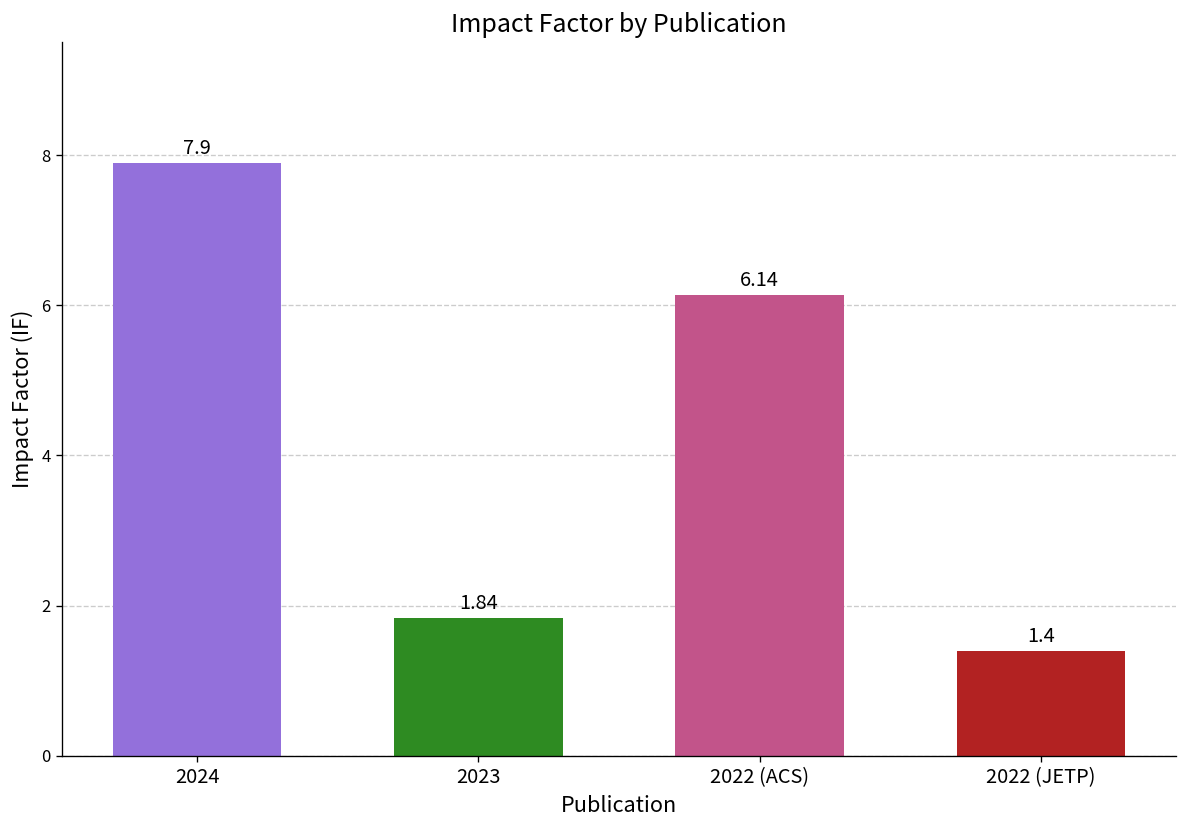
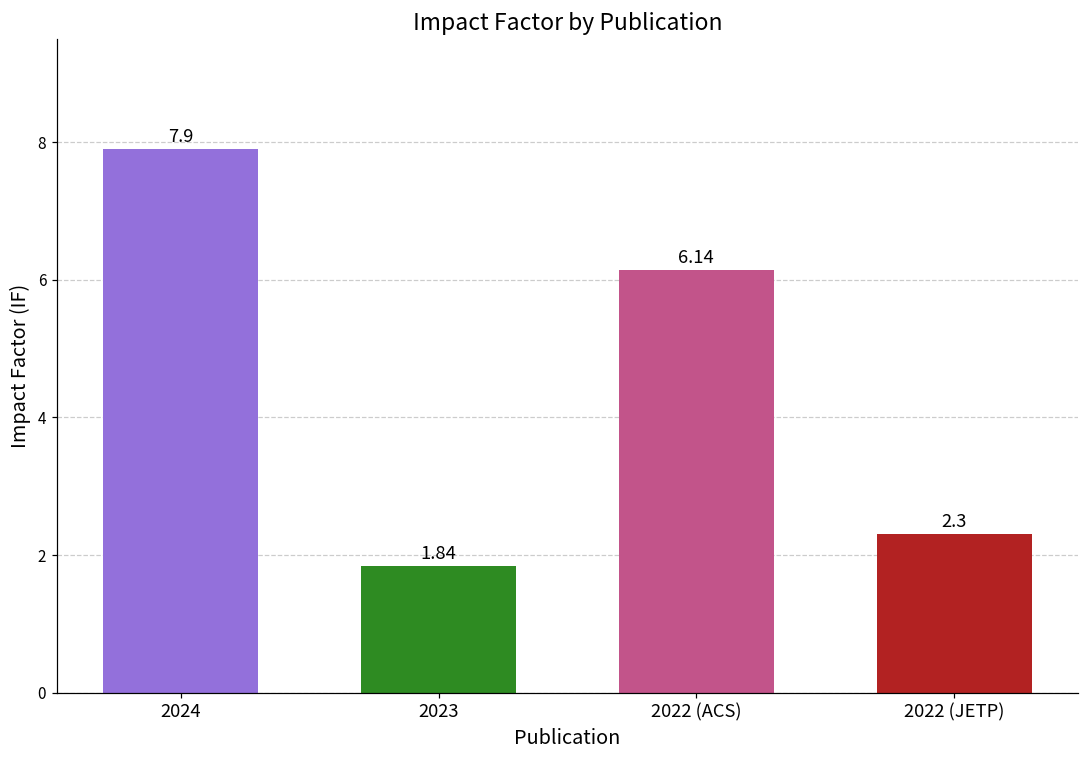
  {
    "2024": 7.9,
    "2023": 1.84,
    "2022 (ACS)": 6.14,
-   "2022 (JETP)": 1.4
+   "2022 (JETP)": 2.3
  }
